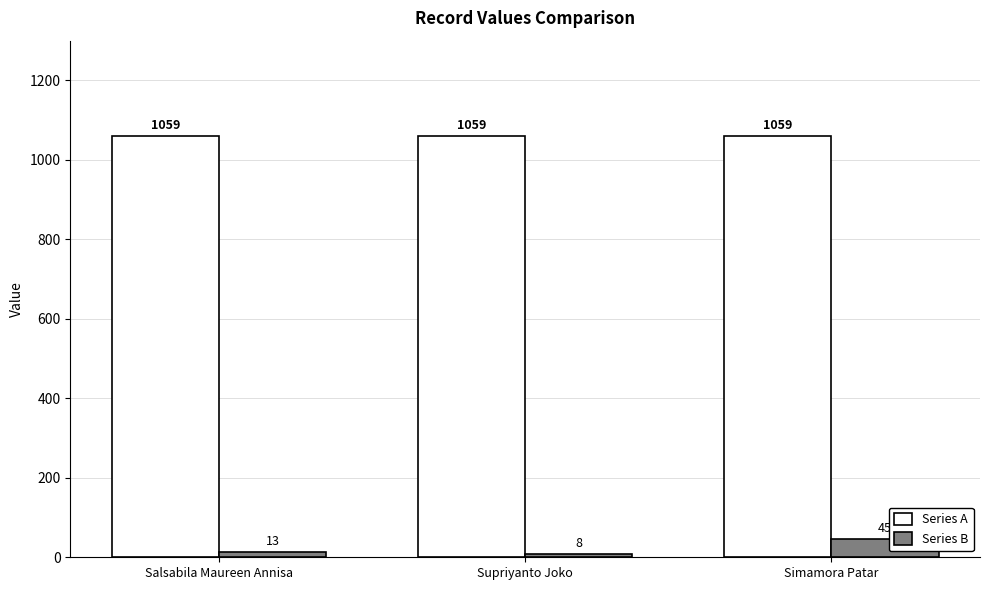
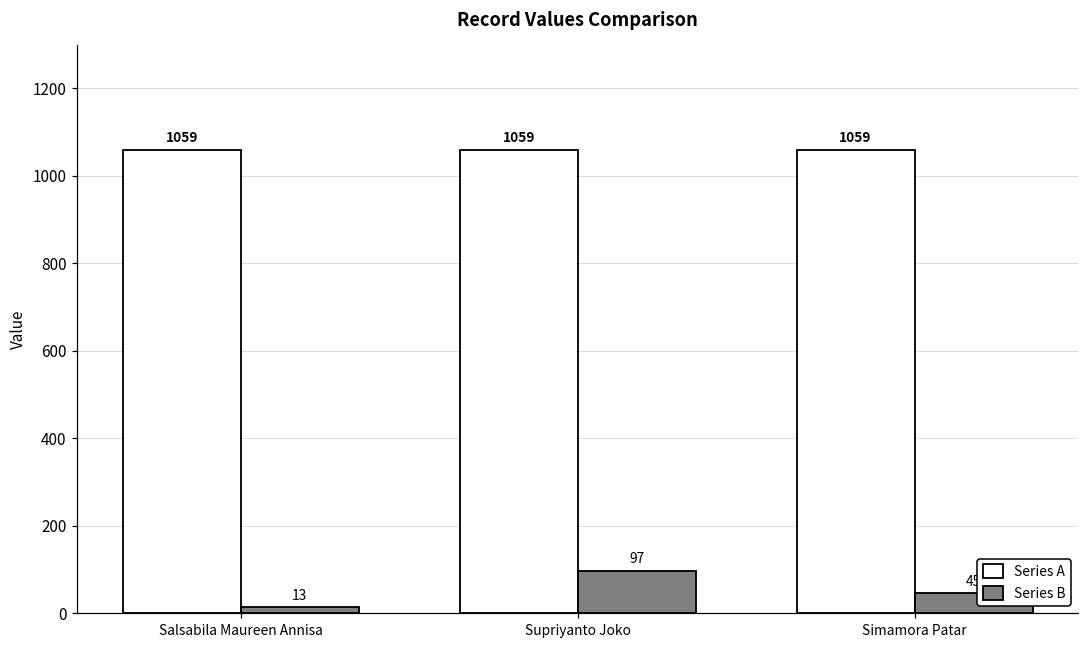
  {
    "Series A": {
      "Salsabila Maureen Annisa": 1059,
      "Supriyanto Joko": 1059,
      "Simamora Patar": 1059
    },
    "Series B": {
      "Salsabila Maureen Annisa": 13,
-     "Supriyanto Joko": 8
+     "Supriyanto Joko": 97
    }
  }
